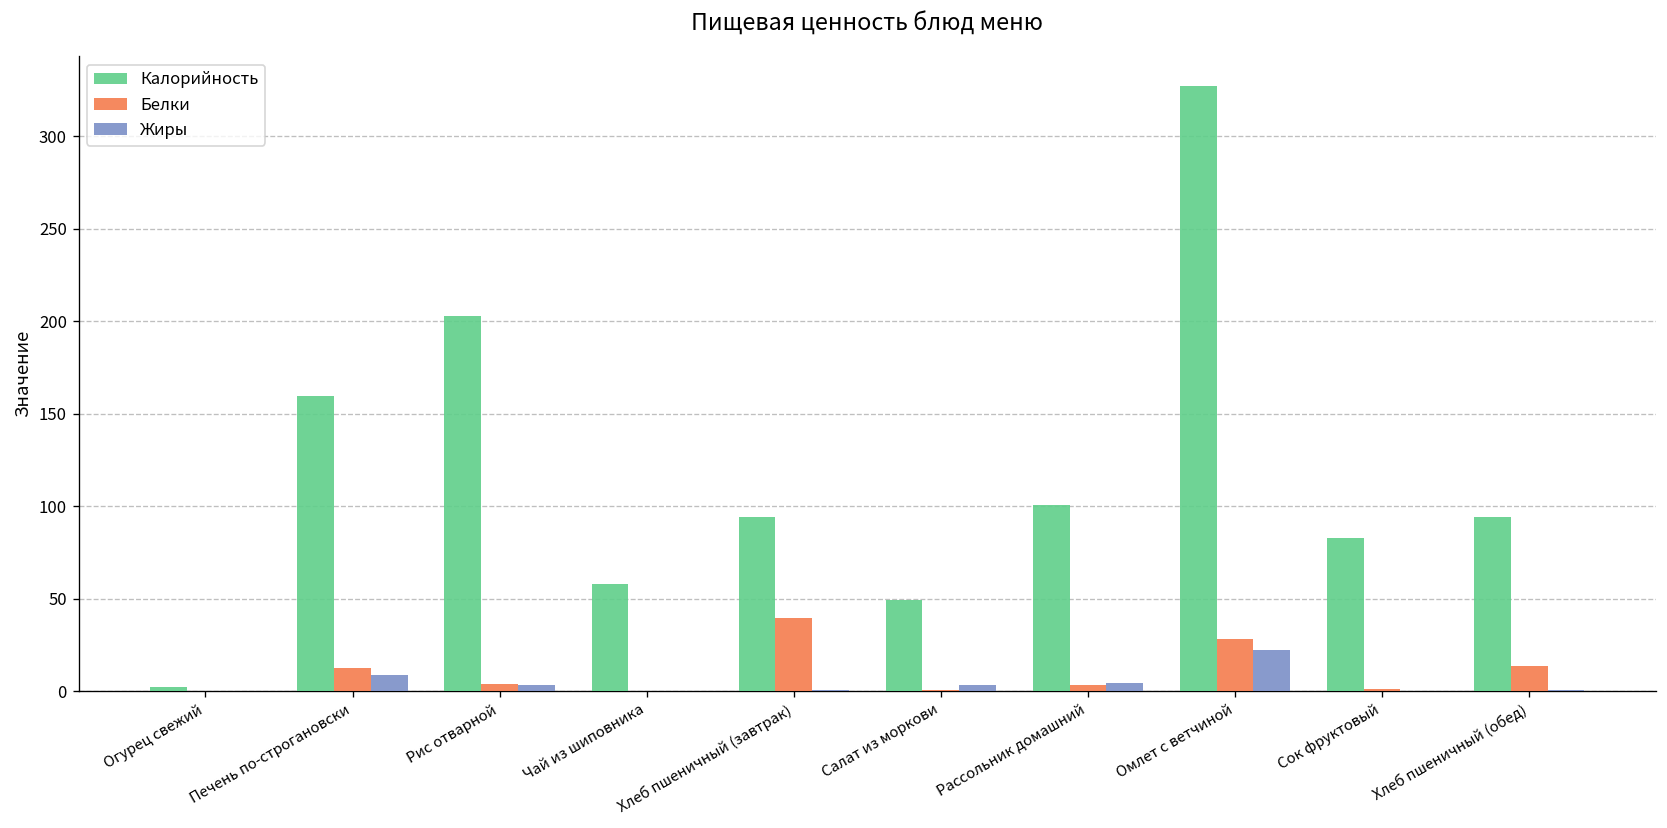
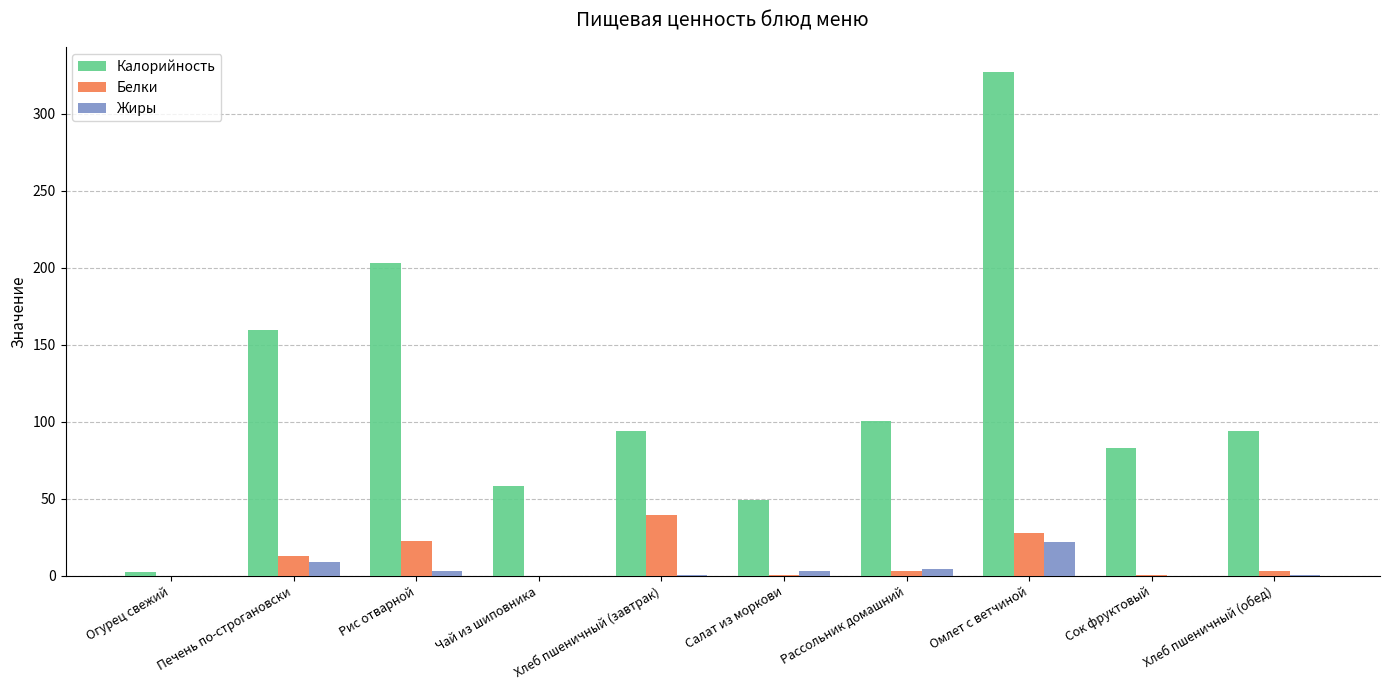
  {
    "Калорийность": {
      "Огурец свежий": 2,
      "Печень по-строгановски": 159,
      "Рис отварной": 203,
      "Чай из шиповника": 58,
      "Хлеб пшеничный (завтрак)": 94,
      "Салат из моркови": 49,
      "Рассольник домашний": 101,
      "Омлет с ветчиной": 327,
      "Сок фруктовый": 83,
      "Хлеб пшеничный (обед)": 94
    },
    "Белки": {
      "Печень по-строгановски": 13,
-     "Рис отварной": 4,
+     "Рис отварной": 22,
      "Хлеб пшеничный (завтрак)": 39,
      "Рассольник домашний": 3,
      "Омлет с ветчиной": 28,
-     "Хлеб пшеничный (обед)": 14
+     "Хлеб пшеничный (обед)": 3
    },
    "Жиры": {
      "Печень по-строгановски": 9,
      "Рис отварной": 3,
      "Салат из моркови": 3,
      "Рассольник домашний": 4,
      "Омлет с ветчиной": 22
    }
  }
